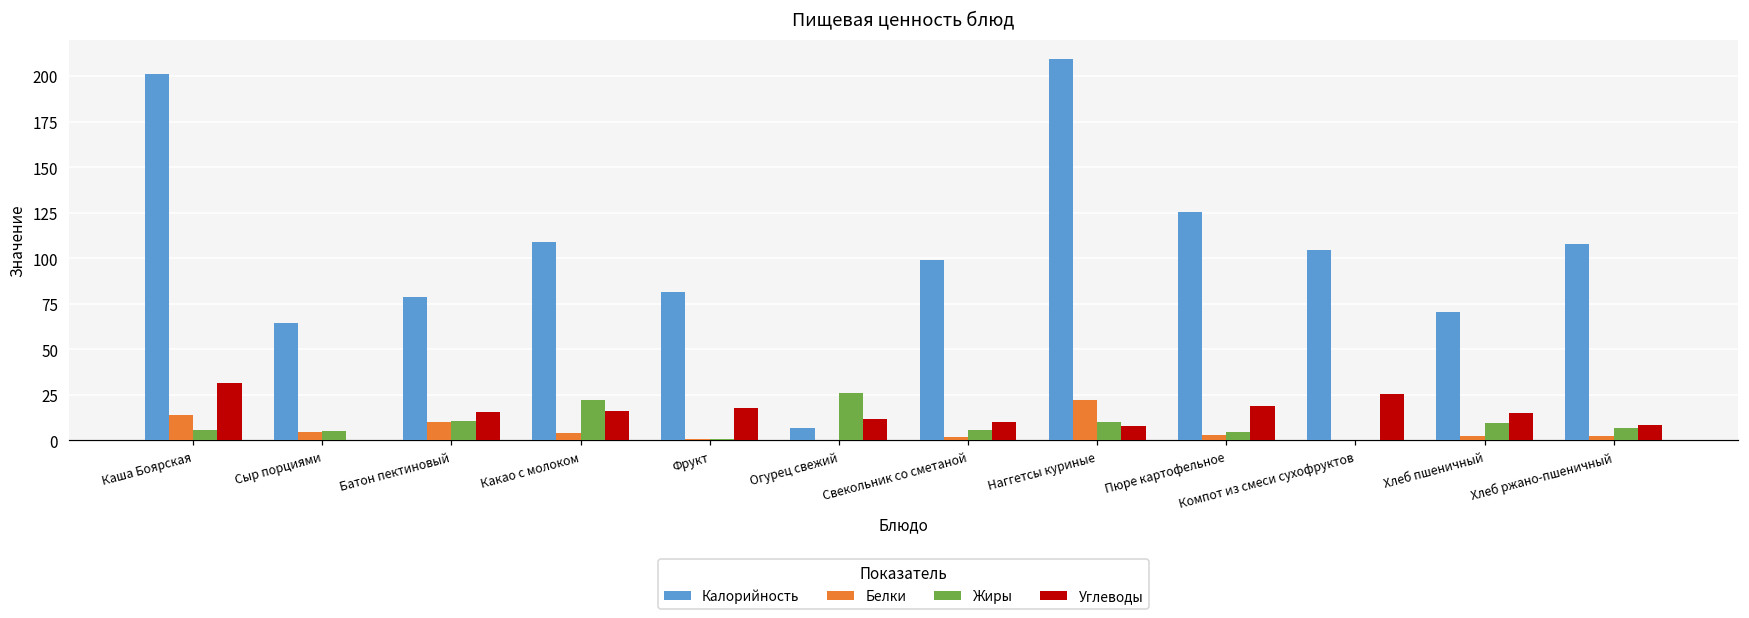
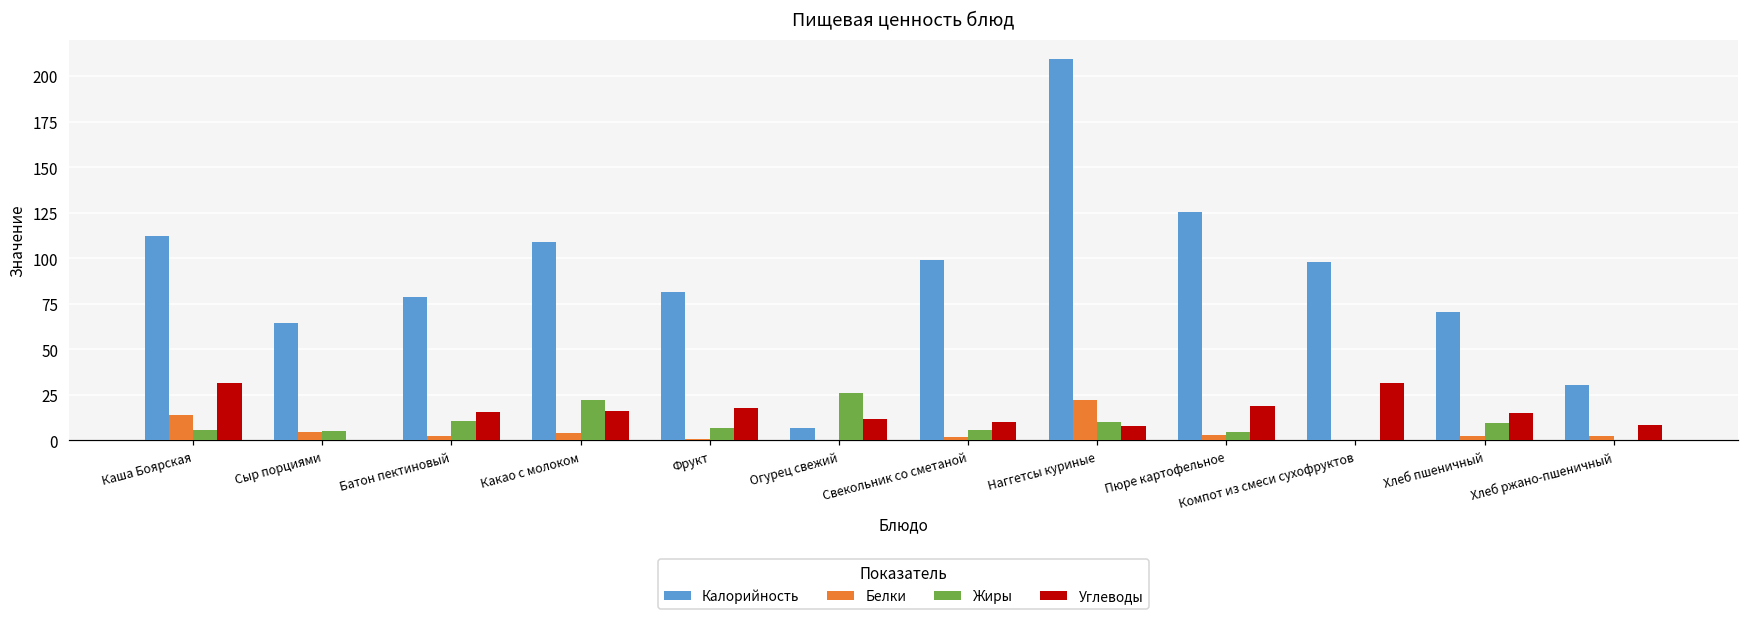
  {
    "Калорийность": {
-     "Каша Боярская": 201,
+     "Каша Боярская": 112,
      "Сыр порциями": 64,
      "Батон пектиновый": 79,
      "Какао с молоком": 109,
      "Фрукт": 82,
      "Огурец свежий": 7,
      "Свекольник со сметаной": 99,
      "Наггетсы куриные": 210,
      "Пюре картофельное": 126,
-     "Компот из смеси сухофруктов": 104,
+     "Компот из смеси сухофруктов": 98,
      "Хлеб пшеничный": 70,
-     "Хлеб ржано-пшеничный": 108
+     "Хлеб ржано-пшеничный": 30
    },
    "Белки": {
      "Каша Боярская": 14,
      "Сыр порциями": 4,
-     "Батон пектиновый": 10,
+     "Батон пектиновый": 2,
      "Какао с молоком": 4,
      "Свекольник со сметаной": 2,
      "Наггетсы куриные": 22,
      "Пюре картофельное": 3,
      "Хлеб пшеничный": 2,
      "Хлеб ржано-пшеничный": 2
    },
    "Жиры": {
      "Каша Боярская": 6,
      "Сыр порциями": 5,
      "Батон пектиновый": 10,
      "Какао с молоком": 22,
-     "Фрукт": 1,
+     "Фрукт": 7,
      "Огурец свежий": 26,
      "Свекольник со сметаной": 6,
      "Наггетсы куриные": 10,
      "Пюре картофельное": 4,
      "Компот из смеси сухофруктов": 0,
      "Хлеб пшеничный": 9,
-     "Хлеб ржано-пшеничный": 7
+     "Хлеб ржано-пшеничный": 0
    },
    "Углеводы": {
      "Каша Боярская": 32,
      "Сыр порциями": 0,
      "Батон пектиновый": 15,
      "Какао с молоком": 16,
      "Фрукт": 18,
      "Огурец свежий": 12,
      "Свекольник со сметаной": 10,
      "Наггетсы куриные": 8,
      "Пюре картофельное": 19,
-     "Компот из смеси сухофруктов": 26,
+     "Компот из смеси сухофруктов": 32,
      "Хлеб пшеничный": 15,
      "Хлеб ржано-пшеничный": 8
    }
  }
